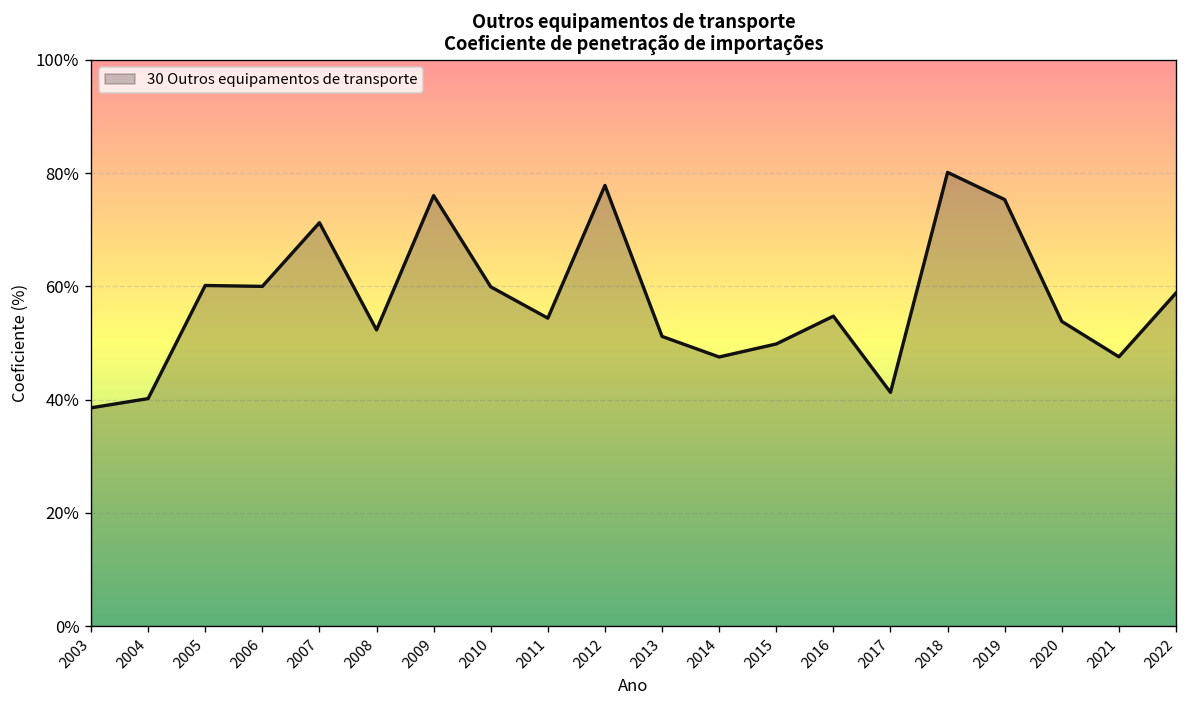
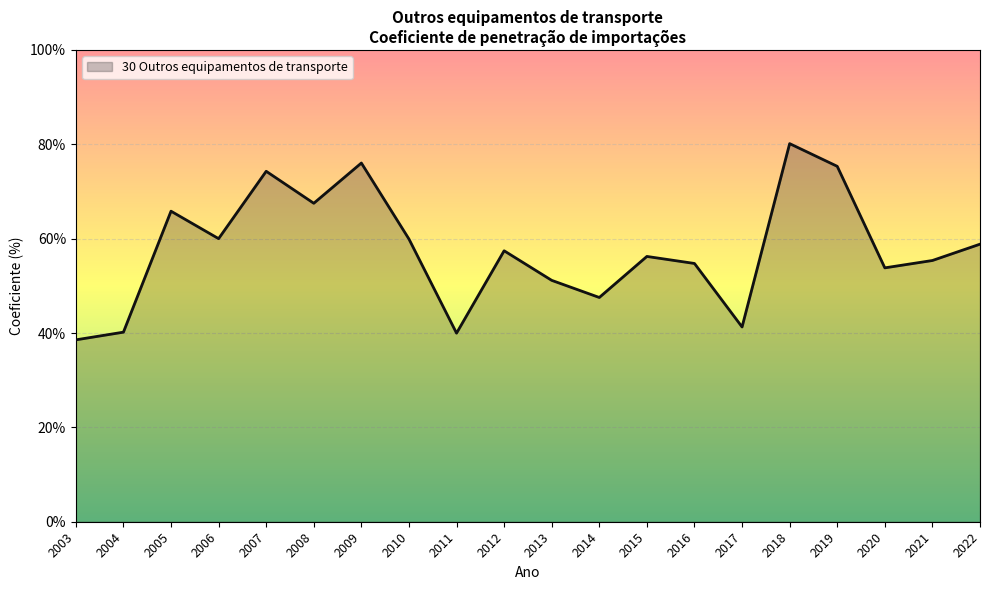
  {
    "2003": "39%",
    "2004": "40%",
-   "2005": "60%",
+   "2005": "66%",
    "2006": "60%",
-   "2007": "71%",
-   "2008": "52%",
+   "2007": "74%",
+   "2008": "68%",
    "2009": "76%",
    "2010": "60%",
-   "2011": "54%",
-   "2012": "78%",
+   "2011": "40%",
+   "2012": "57%",
    "2013": "51%",
    "2014": "48%",
-   "2015": "50%",
+   "2015": "56%",
    "2016": "55%",
    "2017": "41%",
    "2018": "80%",
    "2019": "75%",
    "2020": "54%",
-   "2021": "48%",
+   "2021": "55%",
    "2022": "59%"
  }
